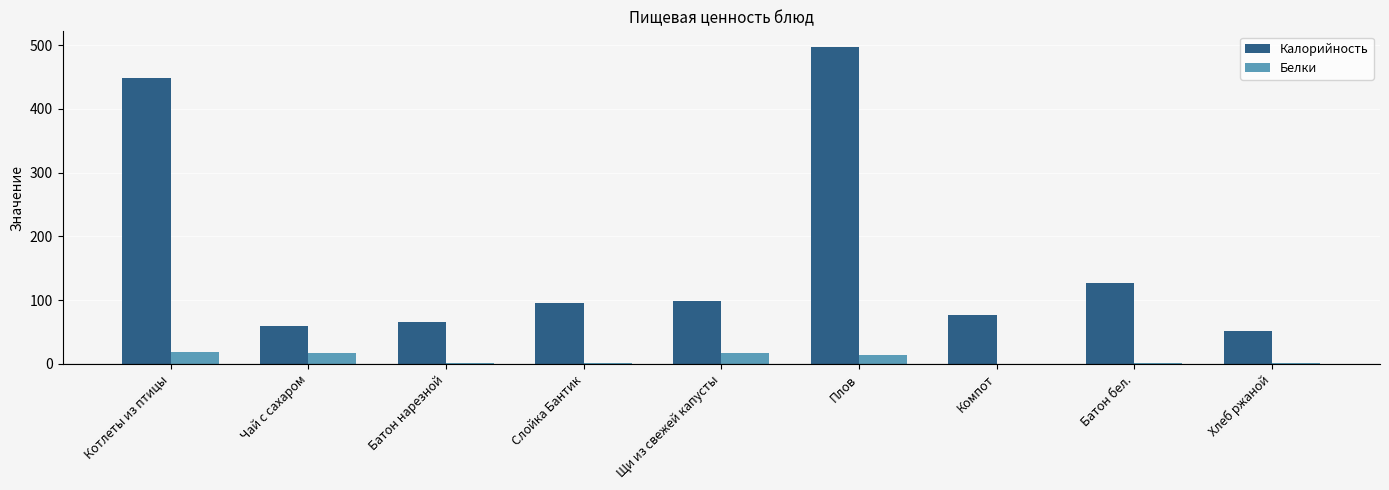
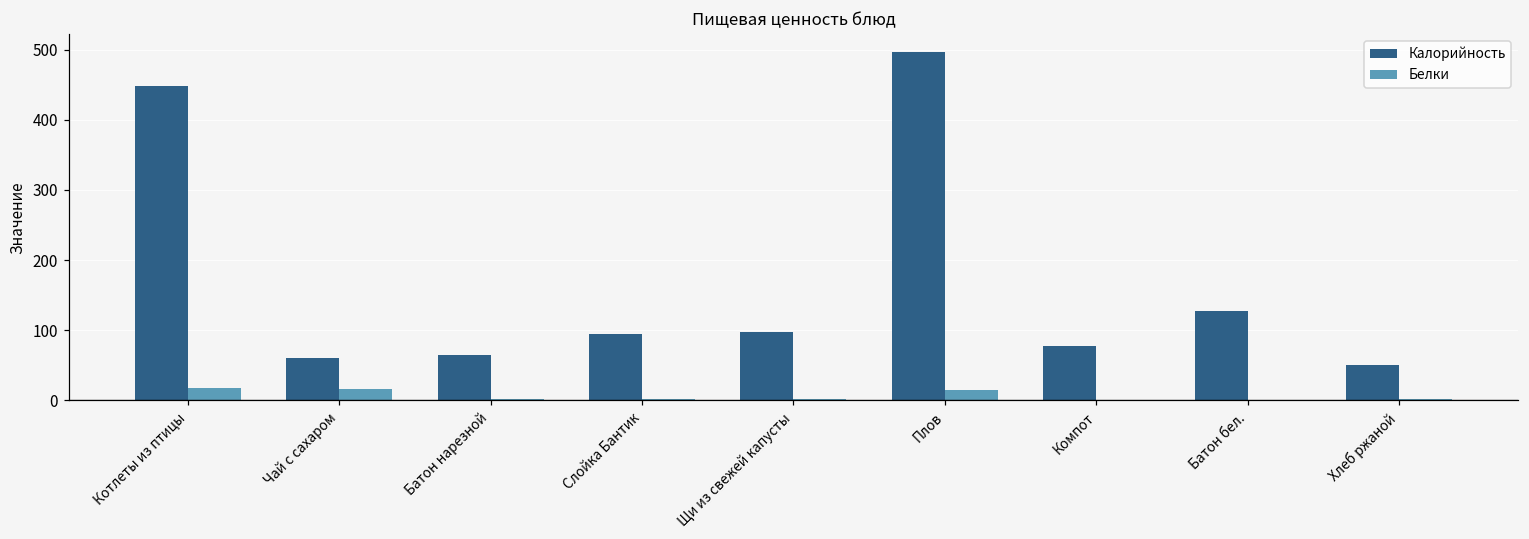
  {
    "Калорийность": {
      "Котлеты из птицы": 450,
      "Чай с сахаром": 60,
      "Батон нарезной": 70,
      "Слойка Бантик": 100,
      "Щи из свежей капусты": 100,
      "Плов": 500,
      "Компот": 80,
      "Батон бел.": 130,
      "Хлеб ржаной": 50
    },
    "Белки": {
      "Котлеты из птицы": 20,
      "Чай с сахаром": 20,
-     "Щи из свежей капусты": 20,
+     "Щи из свежей капусты": 0,
      "Плов": 10,
      "Компот": 0
    }
  }
